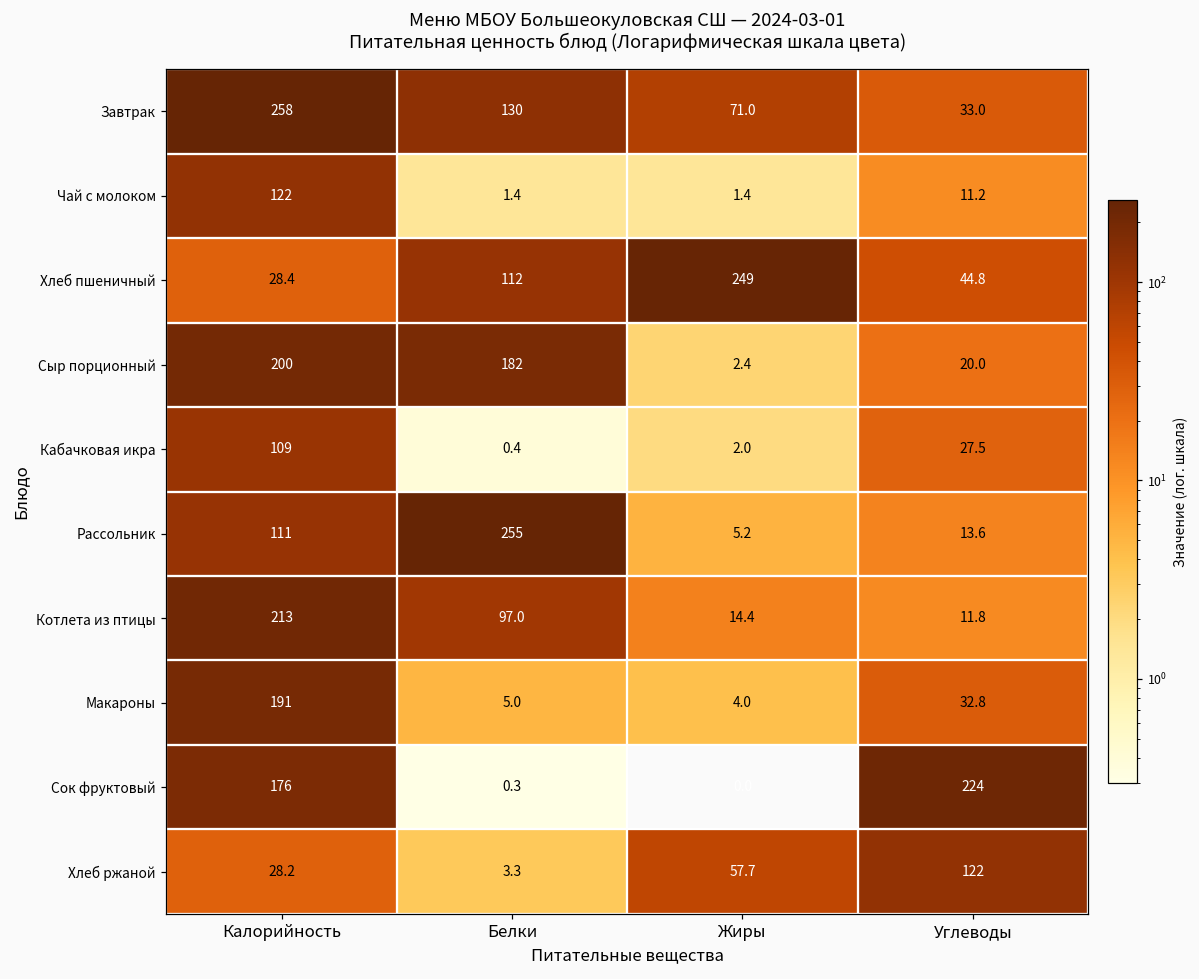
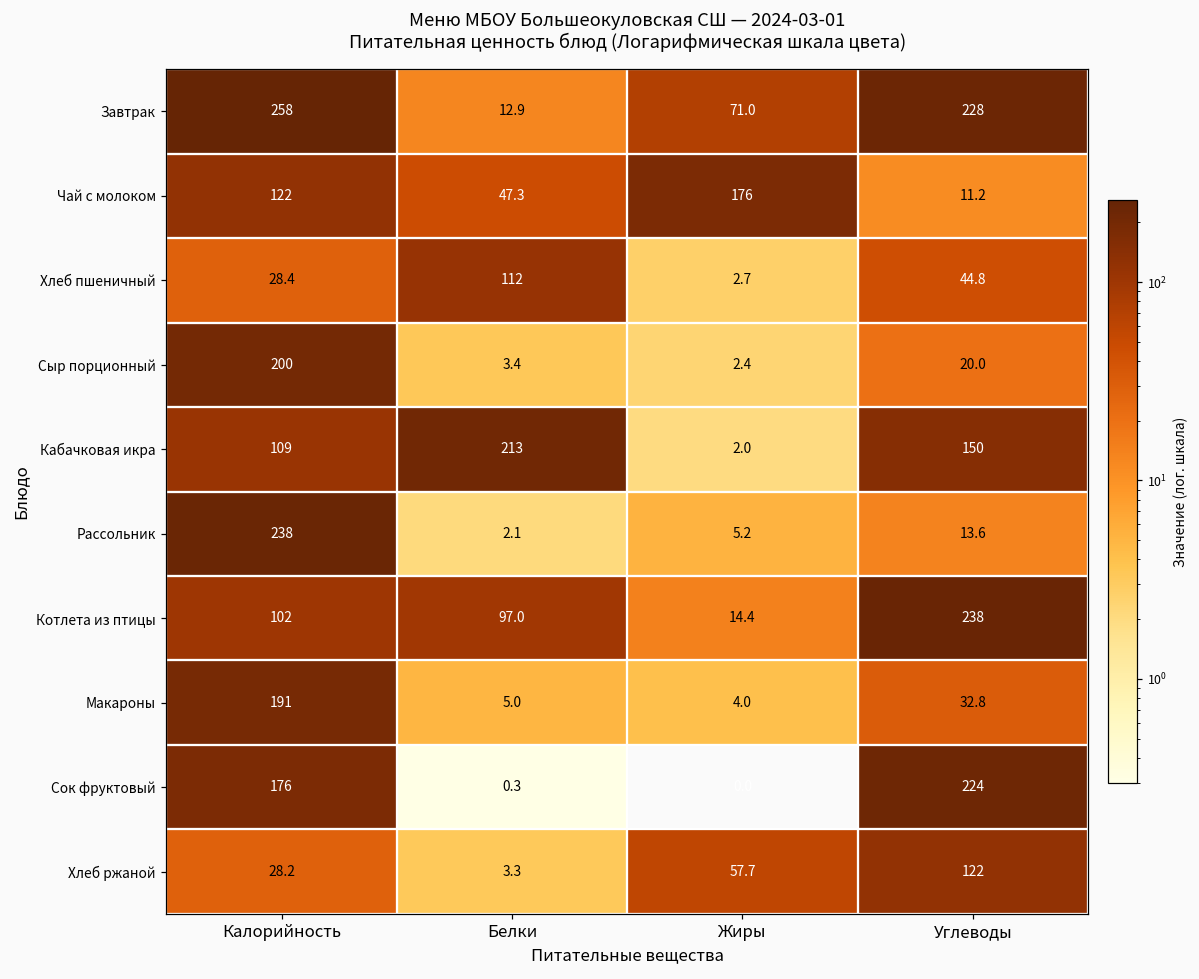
  {
    "Завтрак": {
      "Калорийность": 258,
-     "Белки": 130,
+     "Белки": 12.9,
      "Жиры": 71.0,
-     "Углеводы": 33.0
+     "Углеводы": 228
    },
    "Чай с молоком": {
      "Калорийность": 122,
-     "Белки": 1.4,
-     "Жиры": 1.4,
+     "Белки": 47.3,
+     "Жиры": 176,
      "Углеводы": 11.2
    },
    "Хлеб пшеничный": {
      "Калорийность": 28.4,
      "Белки": 112,
-     "Жиры": 249,
+     "Жиры": 2.7,
      "Углеводы": 44.8
    },
    "Сыр порционный": {
      "Калорийность": 200,
-     "Белки": 182,
+     "Белки": 3.4,
      "Жиры": 2.4,
      "Углеводы": 20.0
    },
    "Кабачковая икра": {
      "Калорийность": 109,
-     "Белки": 0.4,
+     "Белки": 213,
      "Жиры": 2.0,
-     "Углеводы": 27.5
+     "Углеводы": 150
    },
    "Рассольник": {
-     "Калорийность": 111,
-     "Белки": 255,
+     "Калорийность": 238,
+     "Белки": 2.1,
      "Жиры": 5.2,
      "Углеводы": 13.6
    },
    "Котлета из птицы": {
-     "Калорийность": 213,
+     "Калорийность": 102,
      "Белки": 97.0,
      "Жиры": 14.4,
-     "Углеводы": 11.8
+     "Углеводы": 238
    },
    "Макароны": {
      "Калорийность": 191,
      "Белки": 5.0,
      "Жиры": 4.0,
      "Углеводы": 32.8
    },
    "Сок фруктовый": {
      "Калорийность": 176,
      "Белки": 0.3,
      "Углеводы": 224
    },
    "Хлеб ржаной": {
      "Калорийность": 28.2,
      "Белки": 3.3,
      "Жиры": 57.7,
      "Углеводы": 122
    }
  }
